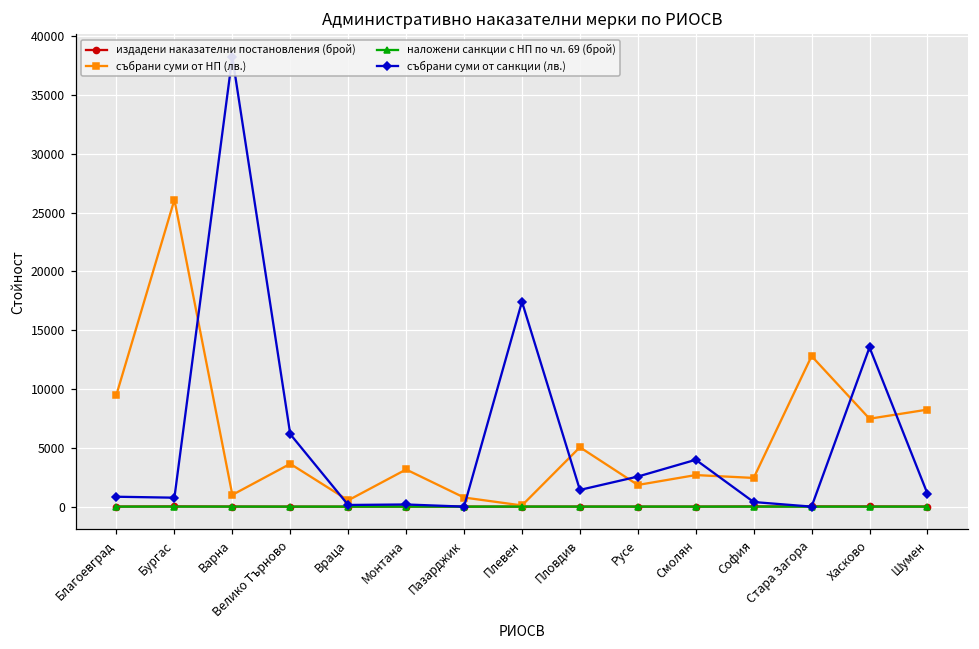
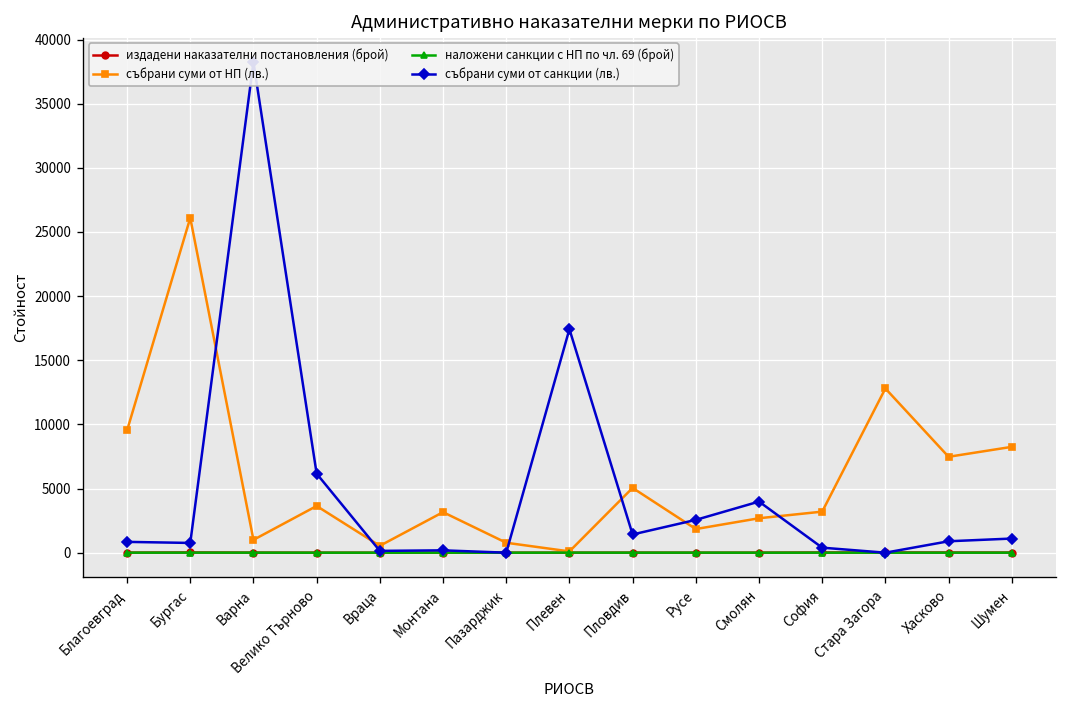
  {
    "събрани суми от НП (лв.)": {
      "Благоевград": 9500,
      "Бургас": 26100,
      "Варна": 1000,
      "Велико Търново": 3600,
      "Враца": 500,
      "Монтана": 3200,
      "Пазарджик": 800,
      "Пловдив": 5100,
      "Русе": 1800,
      "Смолян": 2700,
-     "София": 2400,
+     "София": 3200,
      "Стара Загора": 12800,
      "Хасково": 7500,
      "Шумен": 8300
    },
    "събрани суми от санкции (лв.)": {
      "Благоевград": 800,
      "Бургас": 800,
      "Велико Търново": 6200,
      "Плевен": 17400,
      "Пловдив": 1400,
      "Русе": 2600,
      "Смолян": 4000,
      "София": 400,
-     "Хасково": 13500,
+     "Хасково": 900,
      "Шумен": 1100
    }
  }
